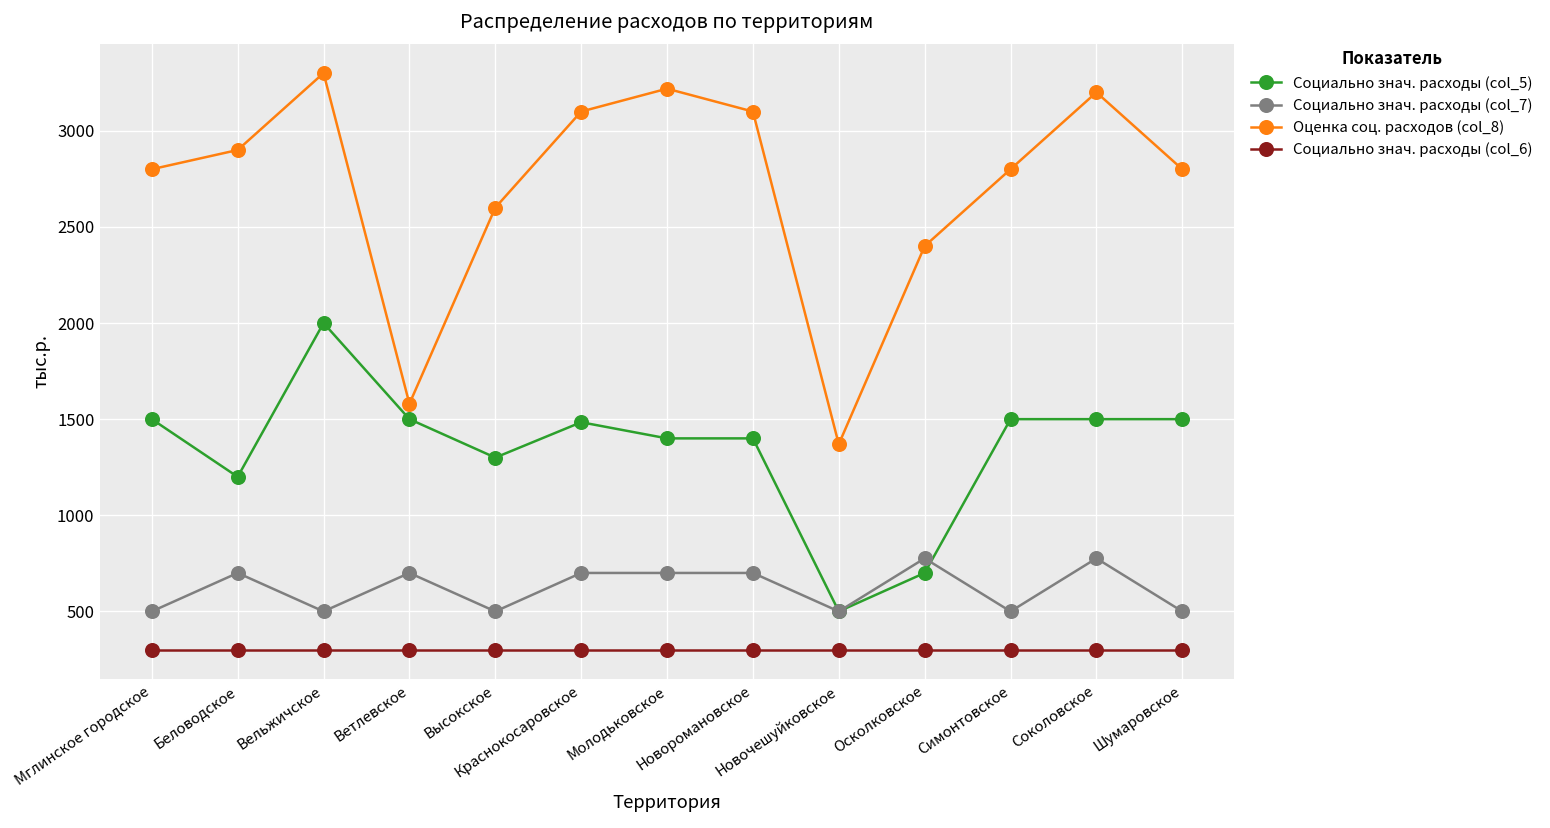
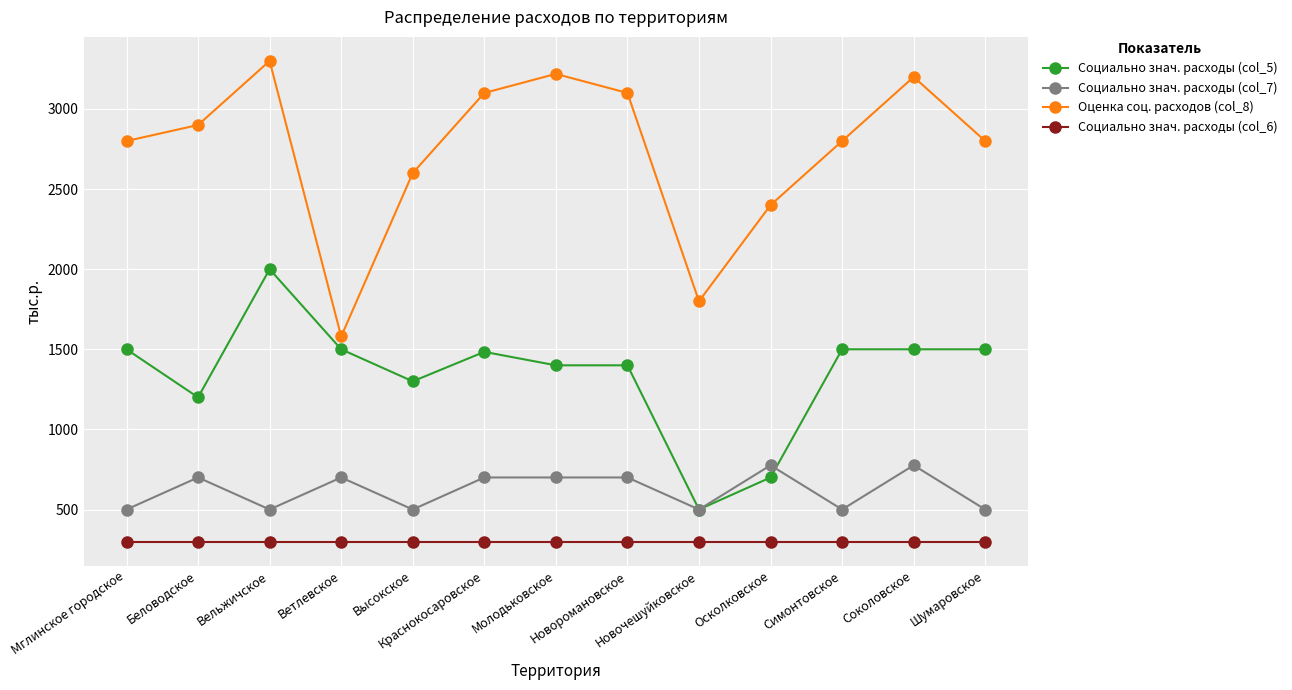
  {
    "Социально знач. расходы (col_5)": {
      "Мглинское городское": 1500,
      "Беловодское": 1200,
      "Вельжичское": 2000,
      "Ветлевское": 1500,
      "Высокское": 1300,
      "Краснокосаровское": 1480,
      "Молодьковское": 1400,
      "Новоромановское": 1400,
      "Осколковское": 700,
      "Симонтовское": 1500,
      "Соколовское": 1500,
      "Шумаровское": 1500
    },
    "Социально знач. расходы (col_7)": {
      "Мглинское городское": 500,
      "Беловодское": 700,
      "Вельжичское": 500,
      "Ветлевское": 700,
      "Высокское": 500,
      "Краснокосаровское": 700,
      "Молодьковское": 700,
      "Новоромановское": 700,
      "Осколковское": 780,
      "Симонтовское": 500,
      "Соколовское": 780,
      "Шумаровское": 500
    },
    "Оценка соц. расходов (col_8)": {
      "Мглинское городское": 2800,
      "Беловодское": 2900,
      "Вельжичское": 3300,
      "Ветлевское": 1580,
      "Высокское": 2600,
      "Краснокосаровское": 3100,
      "Молодьковское": 3220,
      "Новоромановское": 3100,
-     "Новочешуйковское": 1370,
+     "Новочешуйковское": 1800,
      "Осколковское": 2400,
      "Симонтовское": 2800,
      "Соколовское": 3200,
      "Шумаровское": 2800
    },
    "Социально знач. расходы (col_6)": {
      "Мглинское городское": 300,
      "Беловодское": 300,
      "Вельжичское": 300,
      "Ветлевское": 300,
      "Высокское": 300,
      "Краснокосаровское": 300,
      "Молодьковское": 300,
      "Новоромановское": 300,
      "Новочешуйковское": 300,
      "Осколковское": 300,
      "Симонтовское": 300,
      "Соколовское": 300,
      "Шумаровское": 300
    }
  }
